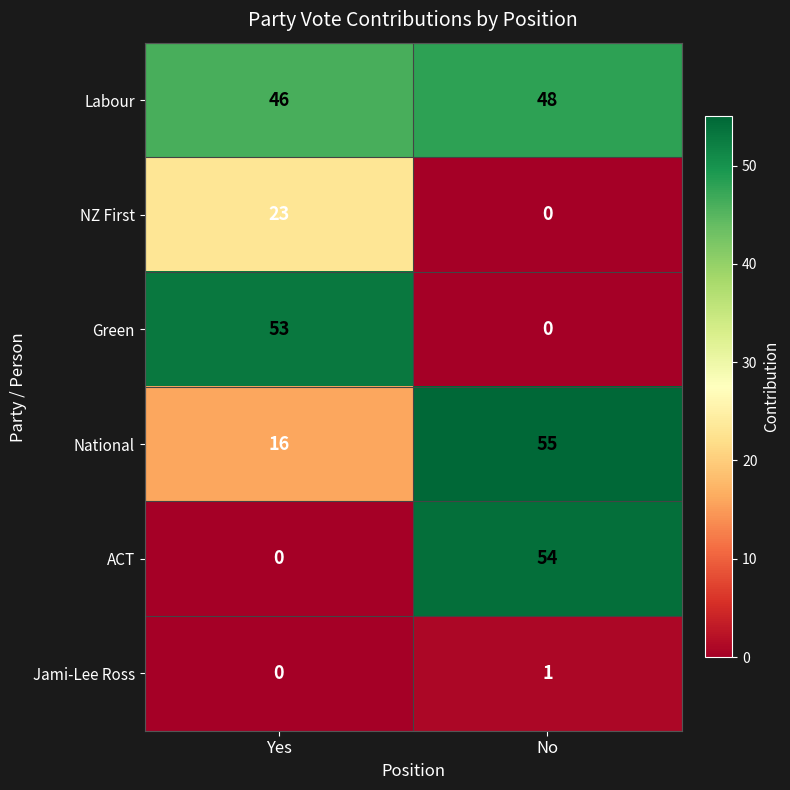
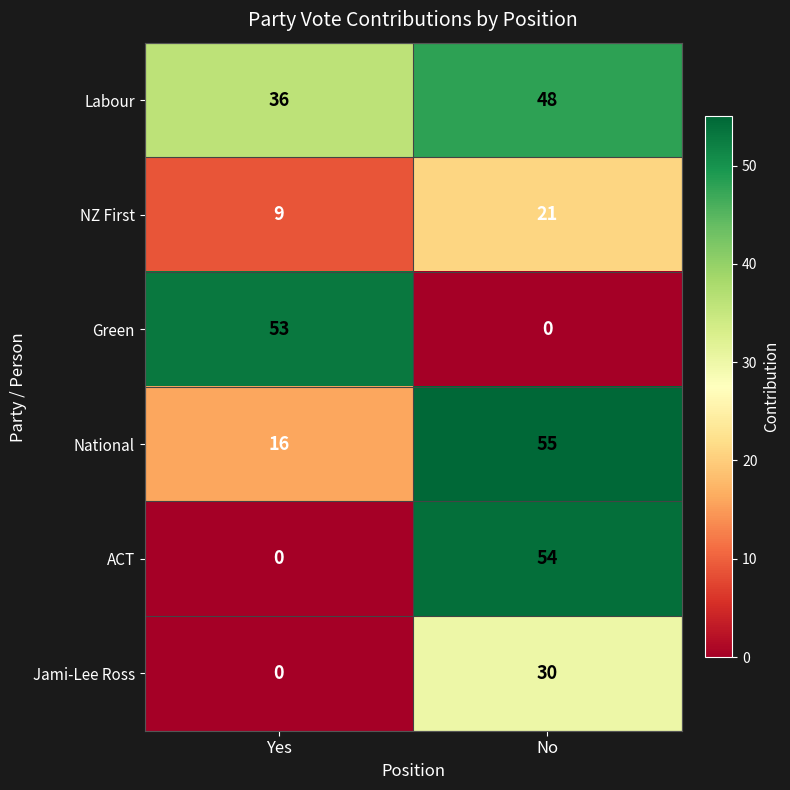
  {
    "Labour": {
-     "Yes": 46,
+     "Yes": 36,
      "No": 48
    },
    "NZ First": {
-     "Yes": 23,
-     "No": 0
+     "Yes": 9,
+     "No": 21
    },
    "Green": {
      "Yes": 53,
      "No": 0
    },
    "National": {
      "Yes": 16,
      "No": 55
    },
    "ACT": {
      "Yes": 0,
      "No": 54
    },
    "Jami-Lee Ross": {
      "Yes": 0,
-     "No": 1
+     "No": 30
    }
  }
